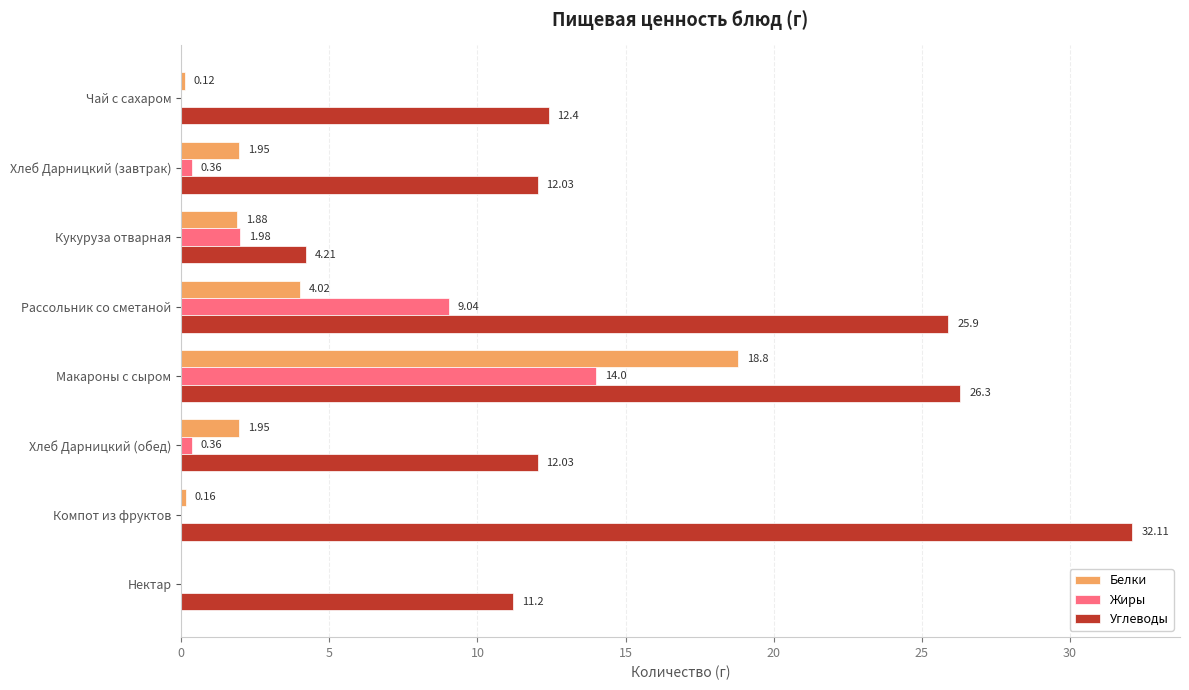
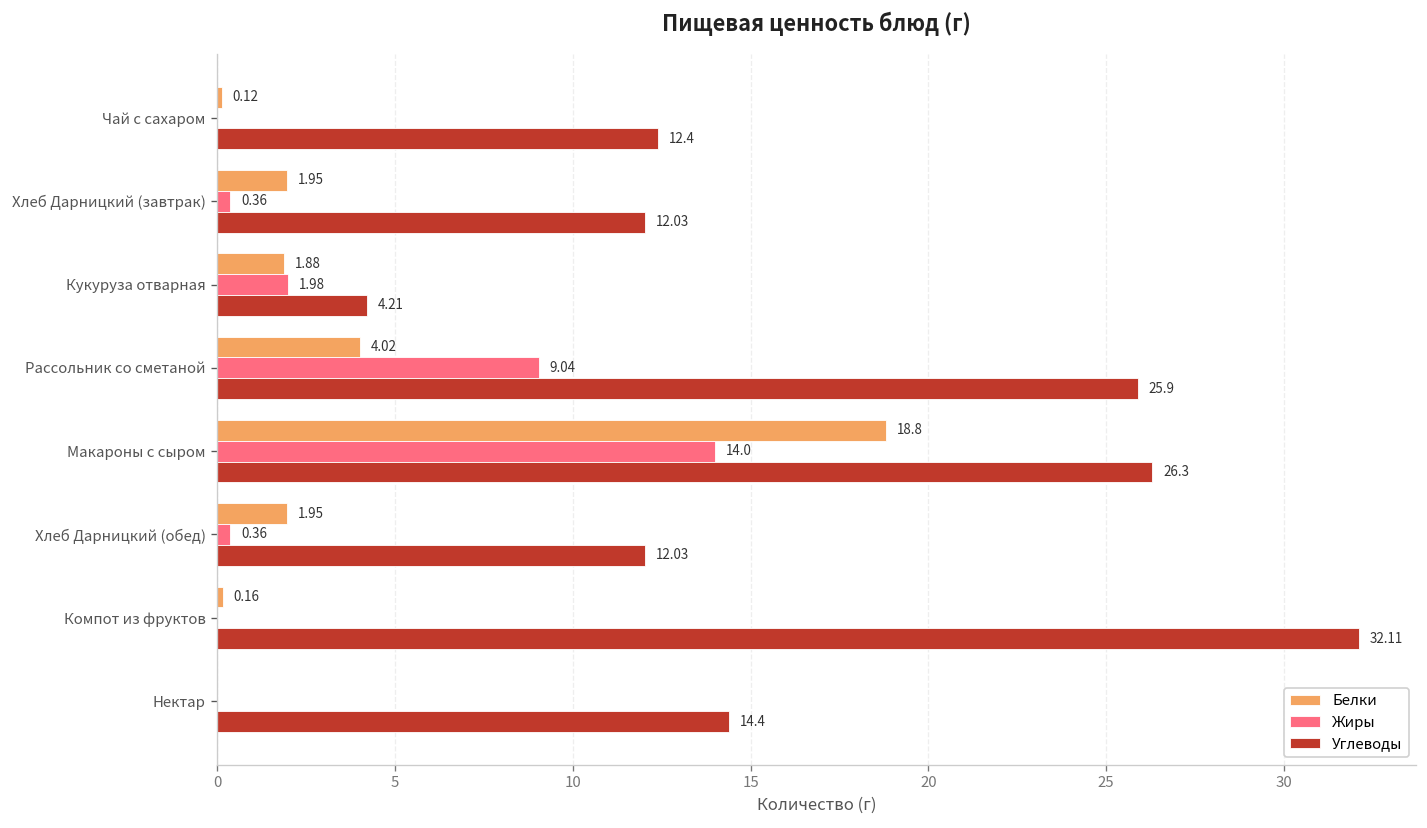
  {
    "Белки": {
      "Чай с сахаром": 0.12,
      "Хлеб Дарницкий (завтрак)": 1.95,
      "Кукуруза отварная": 1.88,
      "Рассольник со сметаной": 4.02,
      "Макароны с сыром": 18.8,
      "Хлеб Дарницкий (обед)": 1.95,
      "Компот из фруктов": 0.16
    },
    "Жиры": {
      "Хлеб Дарницкий (завтрак)": 0.36,
      "Кукуруза отварная": 1.98,
      "Рассольник со сметаной": 9.04,
      "Макароны с сыром": 14.0,
      "Хлеб Дарницкий (обед)": 0.36
    },
    "Углеводы": {
      "Чай с сахаром": 12.4,
      "Хлеб Дарницкий (завтрак)": 12.03,
      "Кукуруза отварная": 4.21,
      "Рассольник со сметаной": 25.9,
      "Макароны с сыром": 26.3,
      "Хлеб Дарницкий (обед)": 12.03,
      "Компот из фруктов": 32.11,
-     "Нектар": 11.2
+     "Нектар": 14.4
    }
  }
